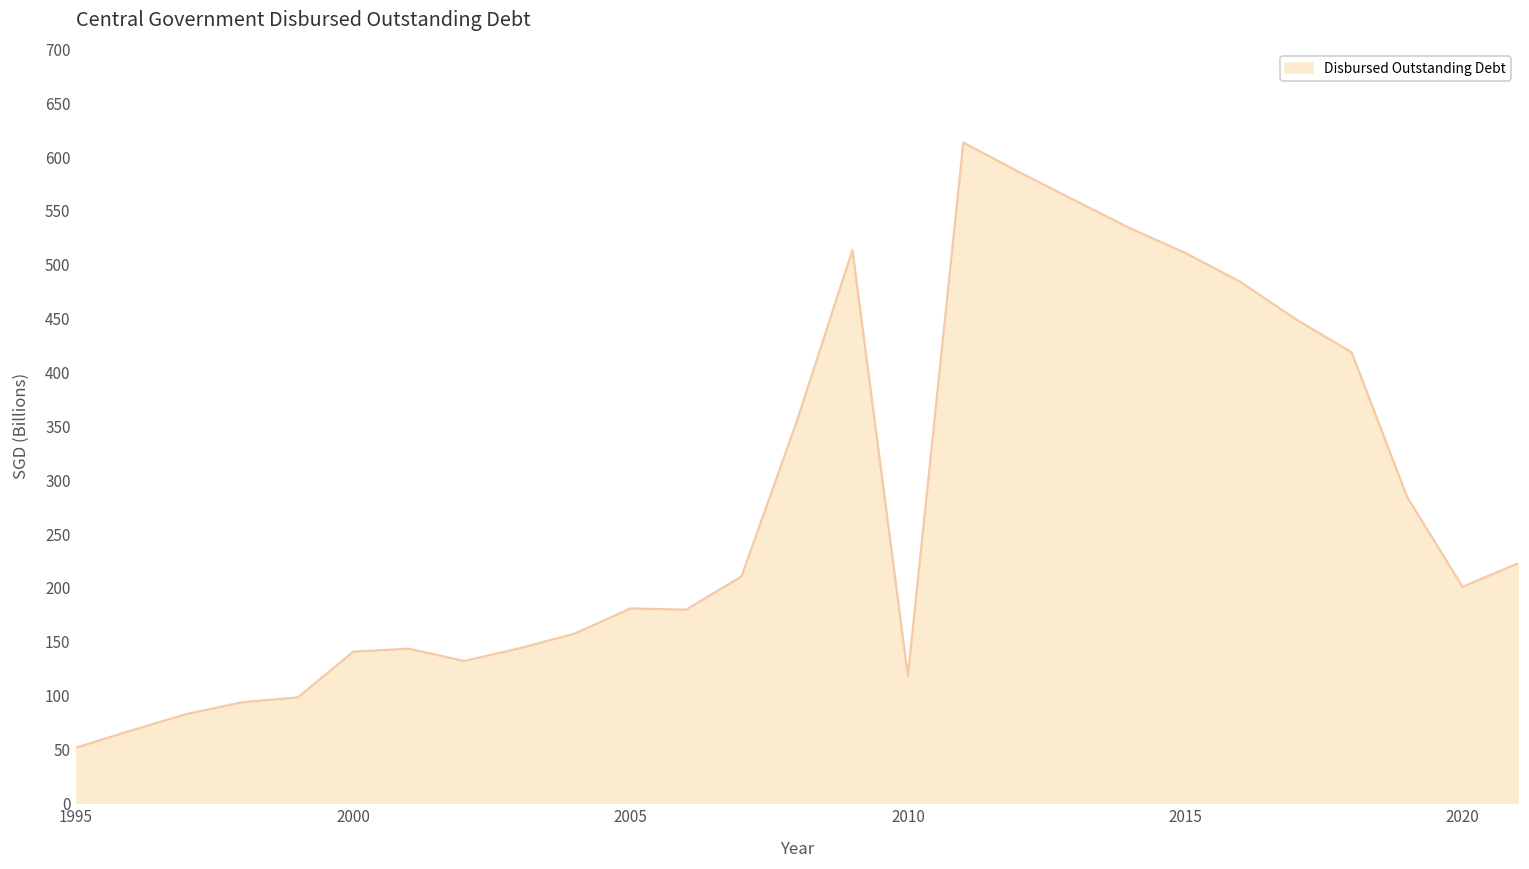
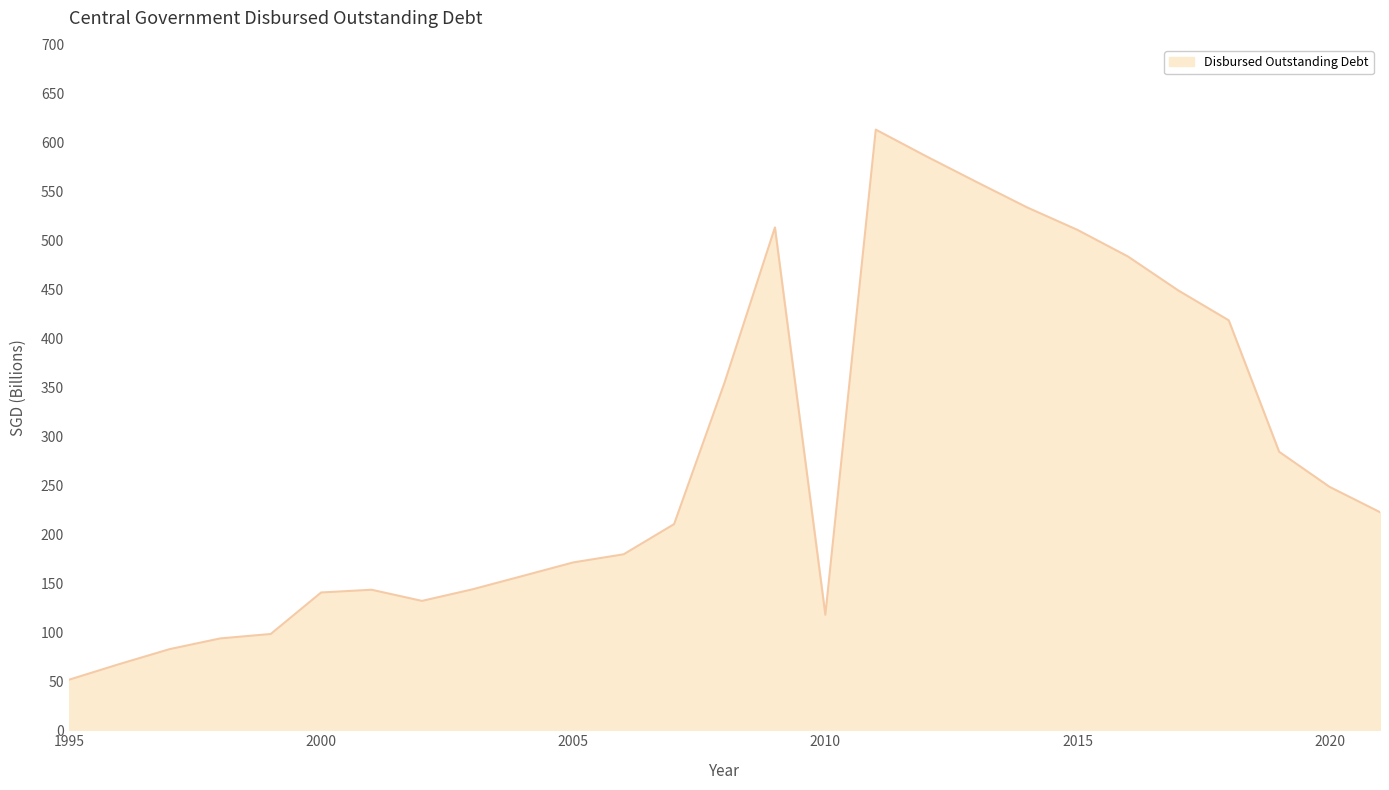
  {
    "1995": 50,
    "2000": 140,
-   "2005": 180,
+   "2005": 170,
    "2010": 120,
    "2015": 510,
-   "2020": 200
+   "2020": 250
  }
